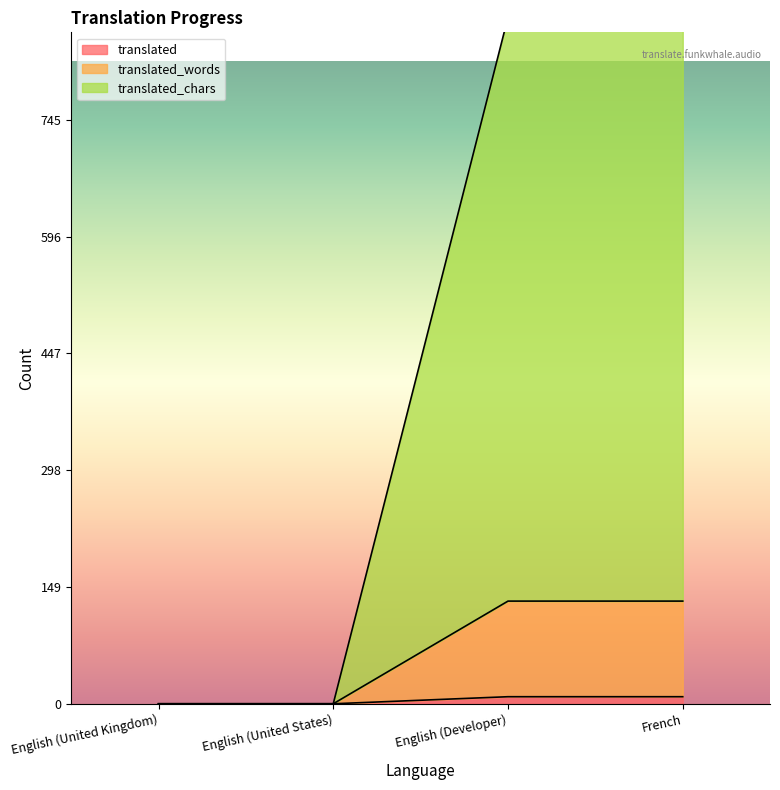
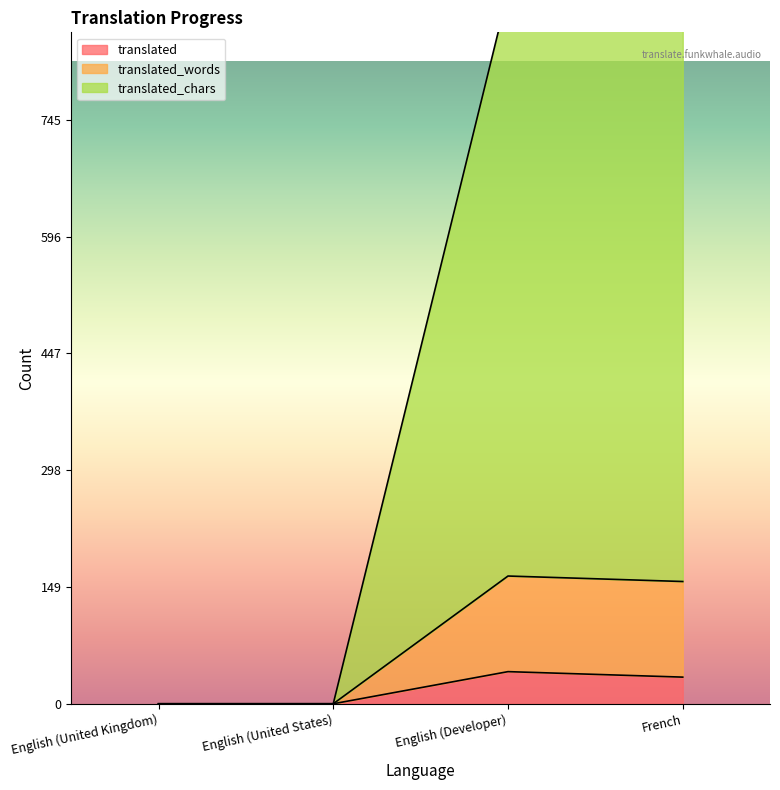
  {
    "translated": {
-     "English (Developer)": 10,
-     "French": 10
+     "English (Developer)": 40,
+     "French": 30
    },
    "translated_words": {
      "English (Developer)": 120,
      "French": 120
    }
  }
